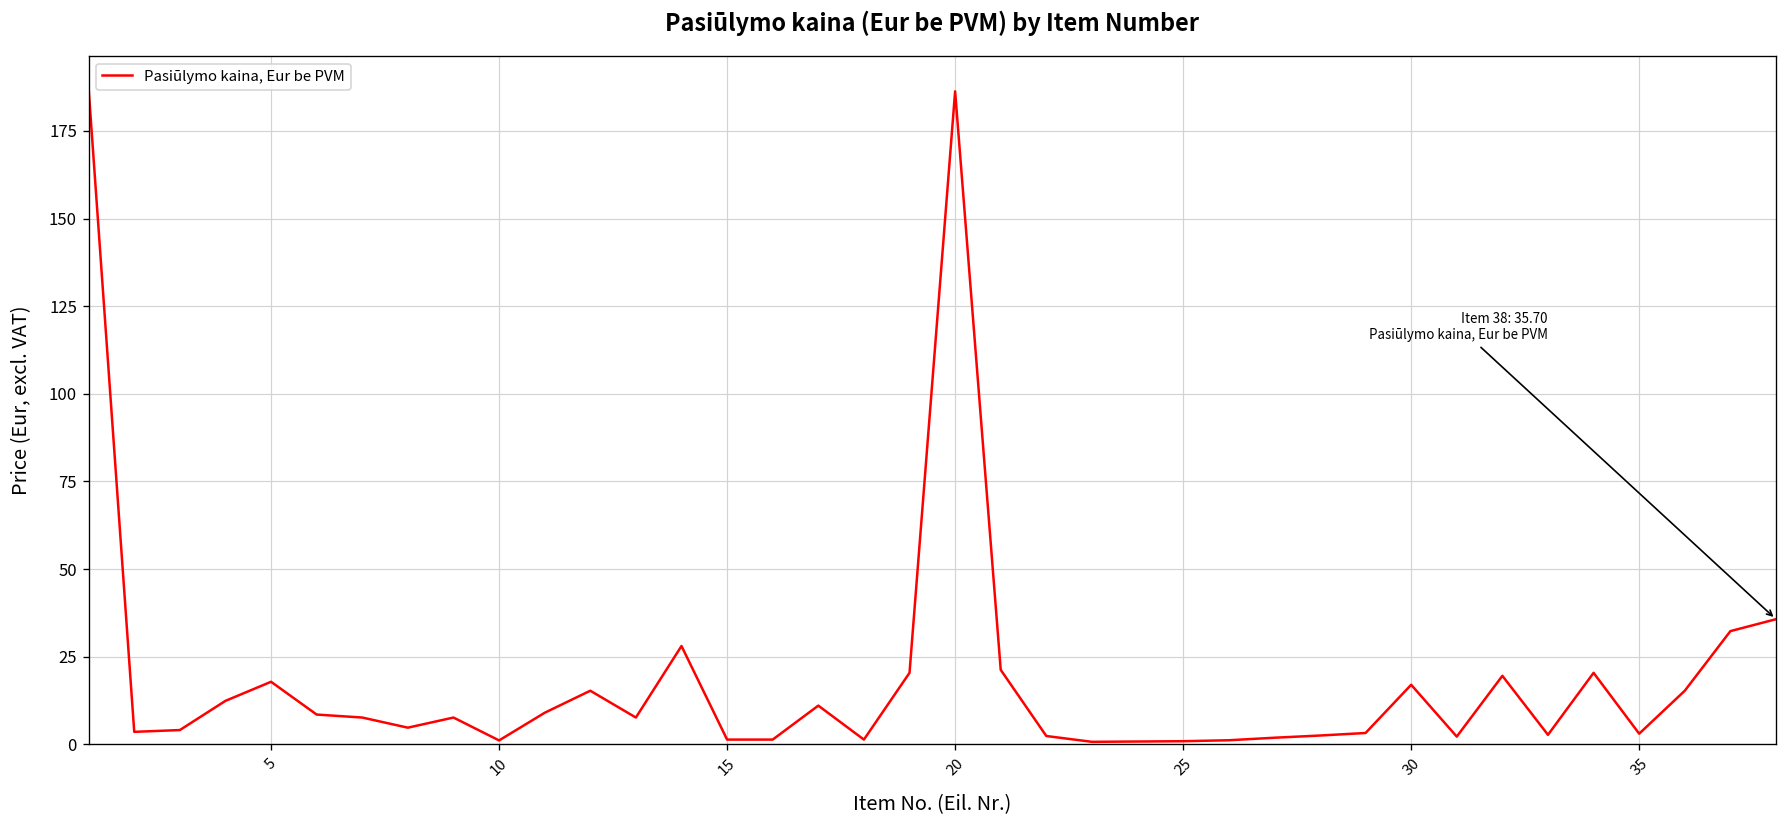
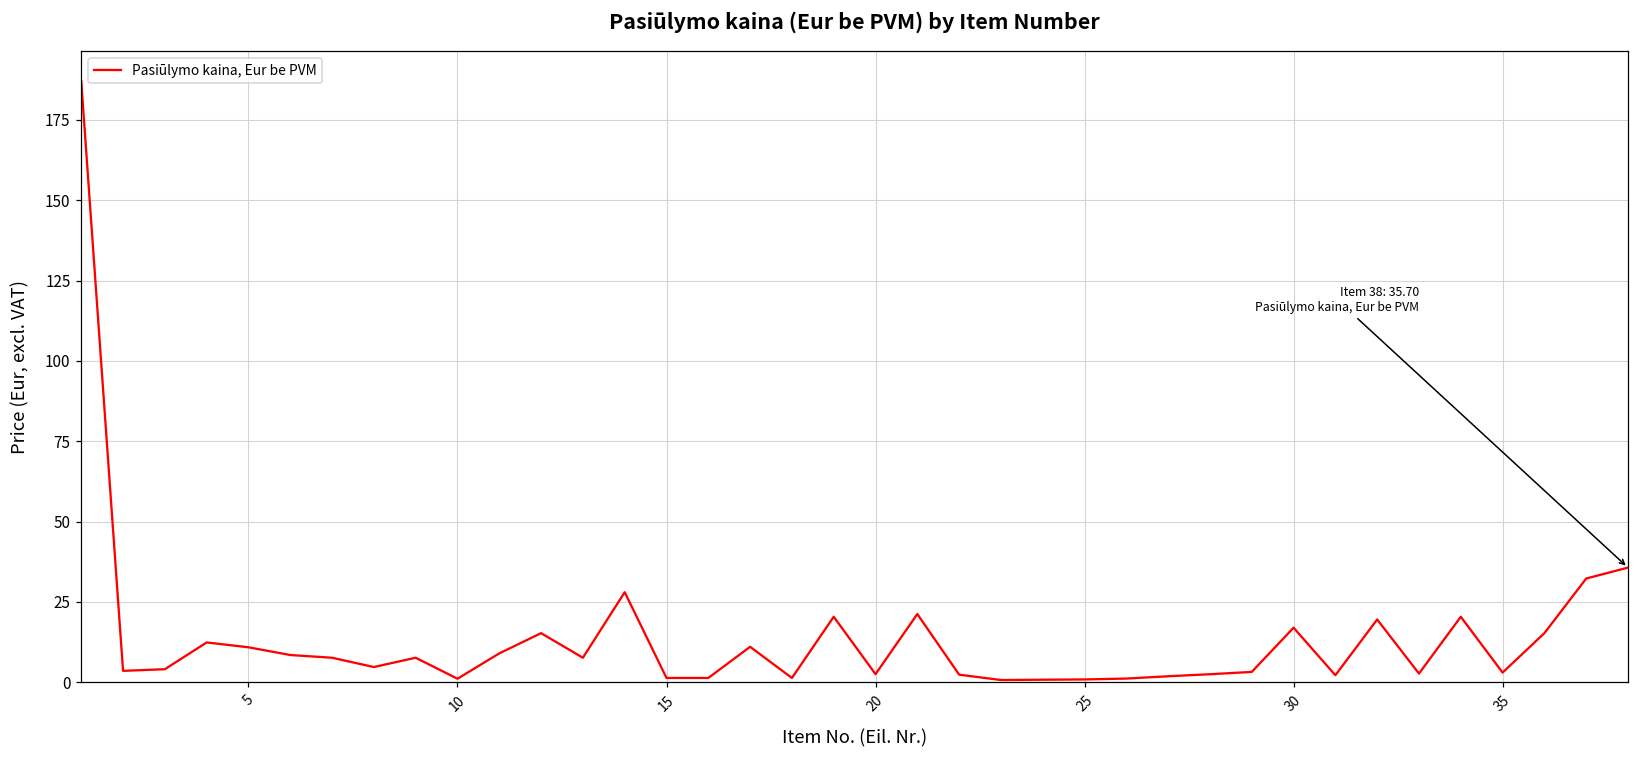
  {
-   "5": 18,
+   "5": 11,
    "10": 1,
    "15": 1,
-   "20": 186,
+   "20": 3,
    "25": 1,
    "30": 17,
    "35": 3
  }
